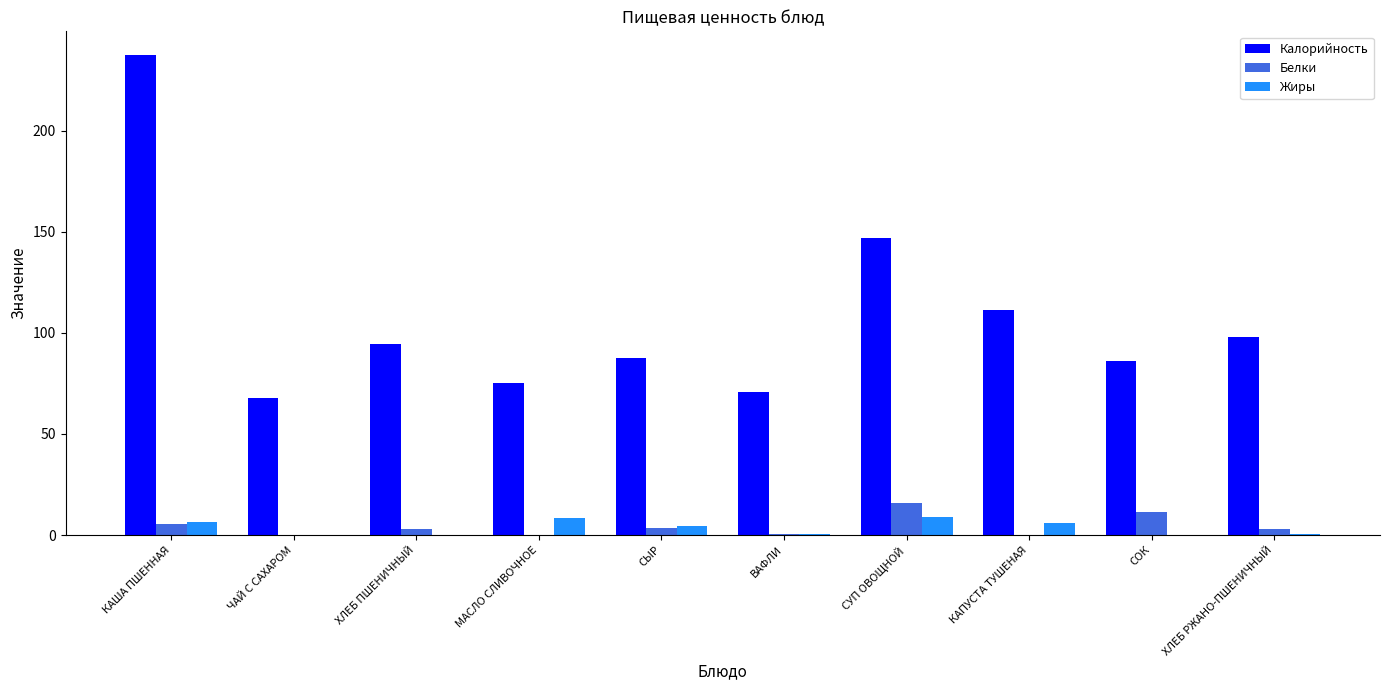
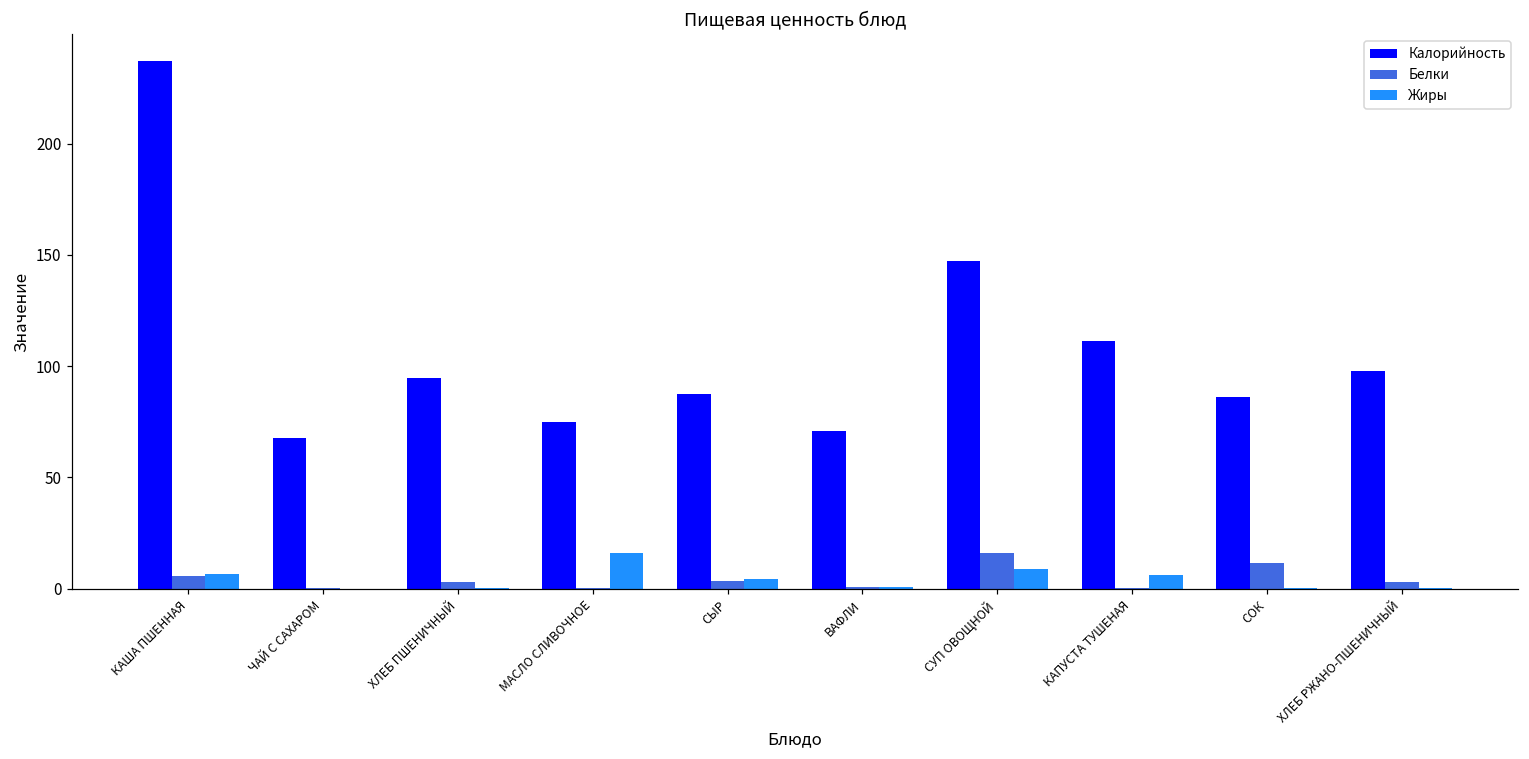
  {
    "Калорийность": {
      "КАША ПШЕННАЯ": 237,
      "ЧАЙ С САХАРОМ": 68,
      "ХЛЕБ ПШЕНИЧНЫЙ": 95,
      "МАСЛО СЛИВОЧНОЕ": 75,
      "СЫР": 88,
      "ВАФЛИ": 71,
      "СУП ОВОЩНОЙ": 147,
      "КАПУСТА ТУШЕНАЯ": 111,
      "СОК": 86,
      "ХЛЕБ РЖАНО-ПШЕНИЧНЫЙ": 98
    },
    "Белки": {
      "КАША ПШЕННАЯ": 6,
      "ХЛЕБ ПШЕНИЧНЫЙ": 3,
      "СЫР": 4,
      "СУП ОВОЩНОЙ": 16,
      "СОК": 11,
      "ХЛЕБ РЖАНО-ПШЕНИЧНЫЙ": 3
    },
    "Жиры": {
      "КАША ПШЕННАЯ": 7,
      "ЧАЙ С САХАРОМ": 0,
-     "МАСЛО СЛИВОЧНОЕ": 8,
+     "МАСЛО СЛИВОЧНОЕ": 16,
      "СЫР": 4,
      "СУП ОВОЩНОЙ": 9,
      "КАПУСТА ТУШЕНАЯ": 6
    }
  }
